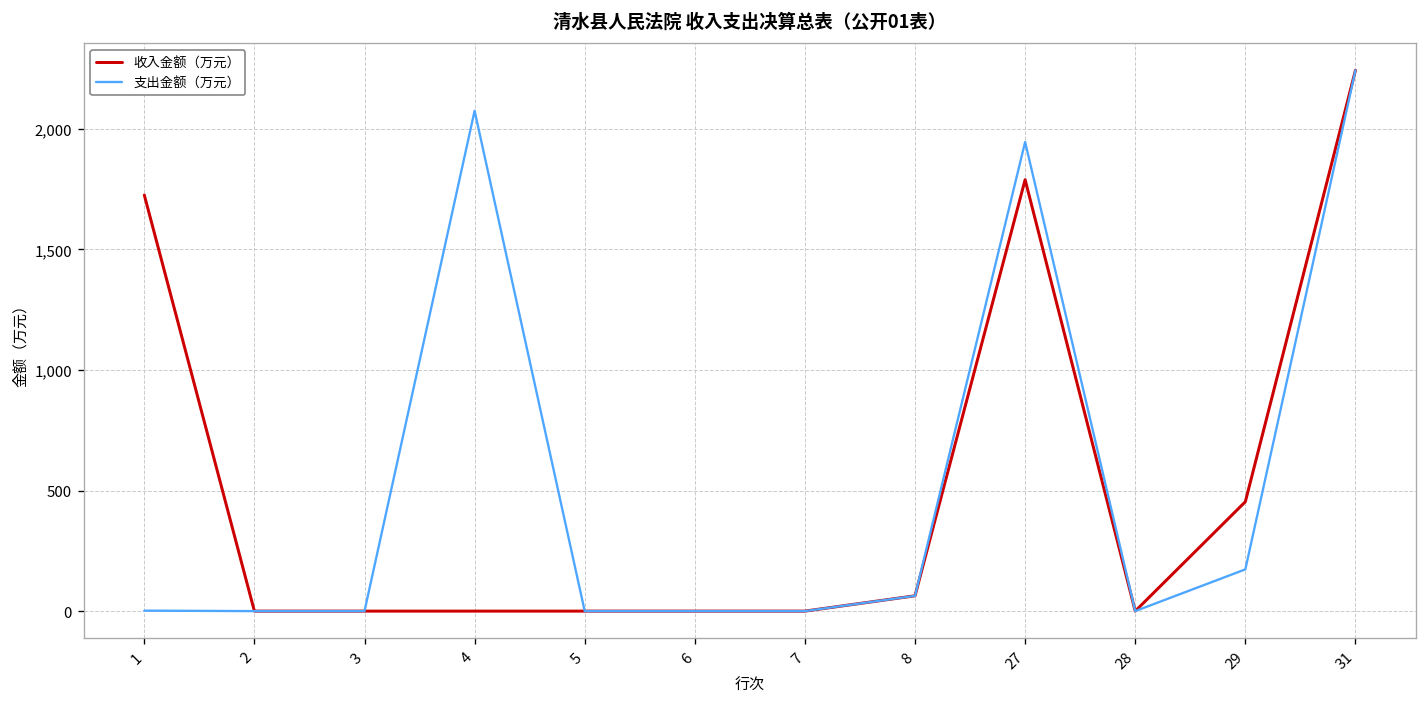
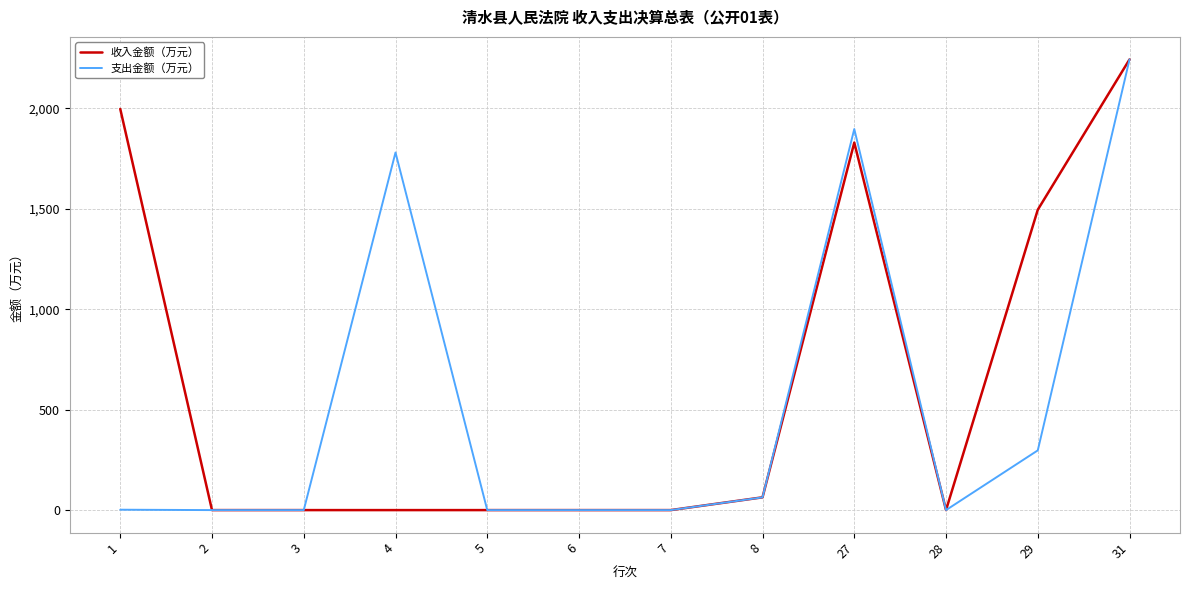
  {
    "收入金额（万元）": {
-     "1": "1,730",
+     "1": "2,000",
      "4": "0",
-     "27": "1,790",
-     "29": "450"
+     "27": "1,830",
+     "29": "1,500"
    },
    "支出金额（万元）": {
      "1": "0",
-     "4": "2,080",
-     "27": "1,950",
-     "29": "170"
+     "4": "1,780",
+     "27": "1,900",
+     "29": "300"
    }
  }
